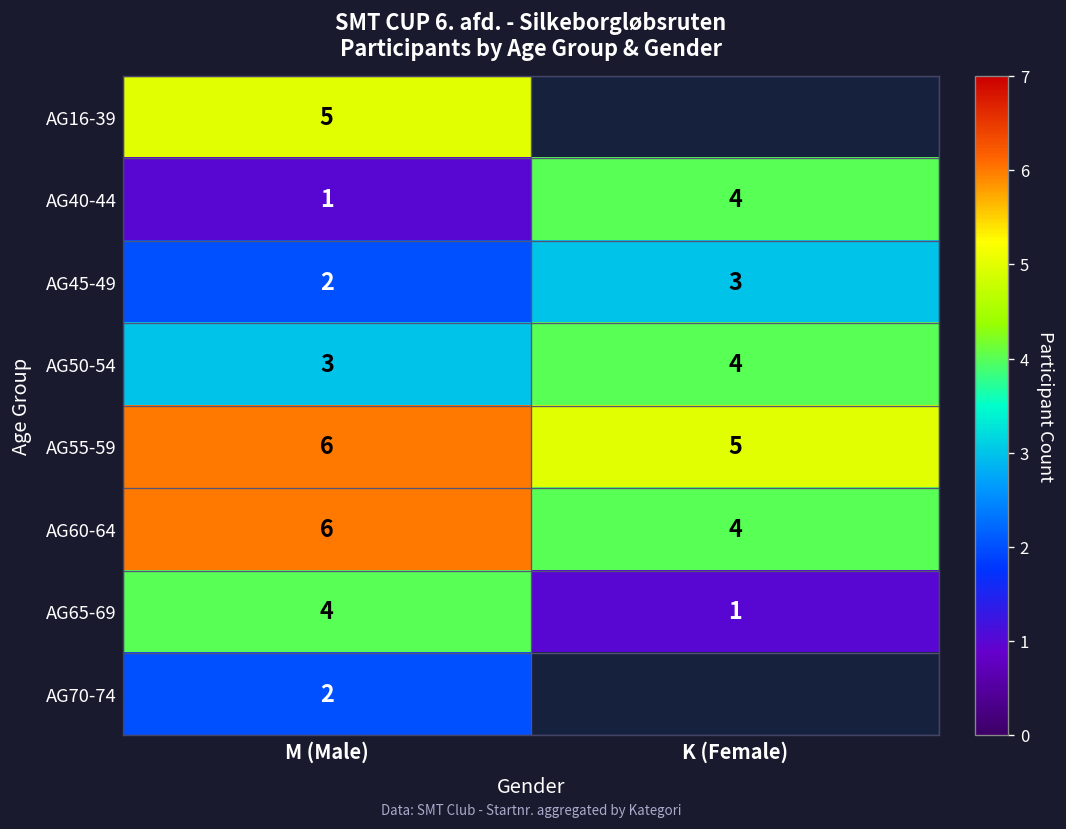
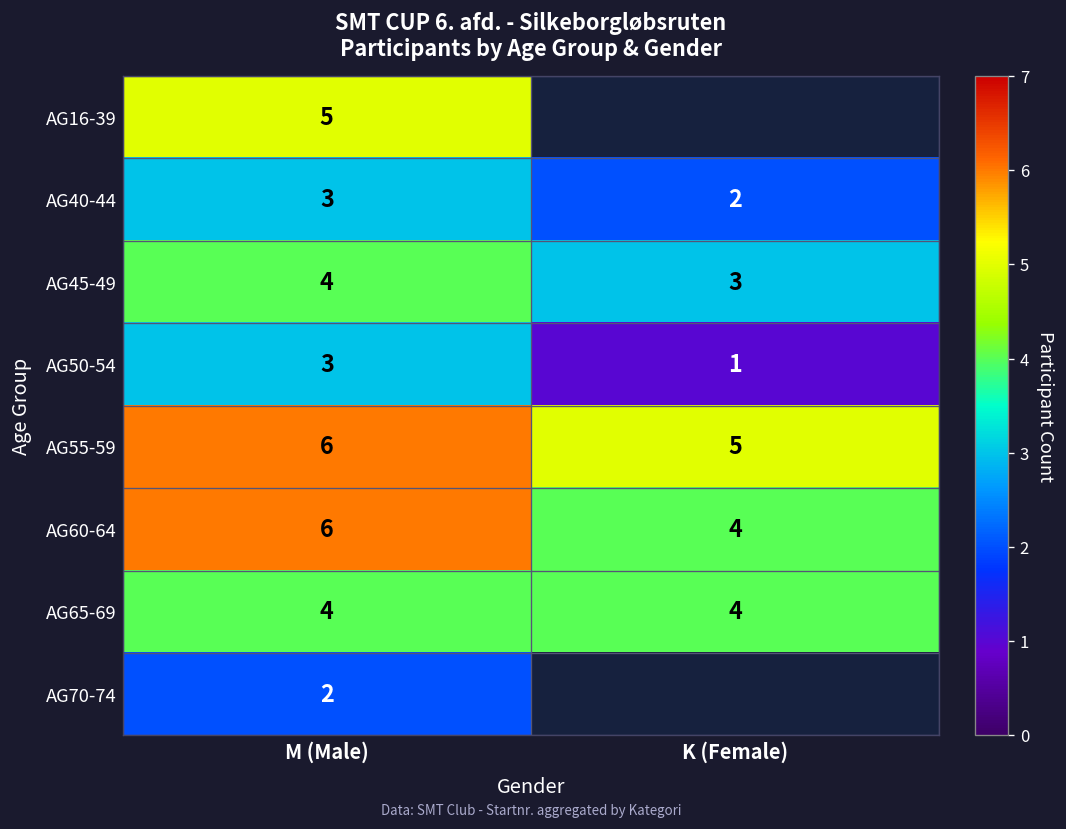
  {
    "AG16-39": {
      "M (Male)": 5
    },
    "AG40-44": {
-     "M (Male)": 1,
-     "K (Female)": 4
+     "M (Male)": 3,
+     "K (Female)": 2
    },
    "AG45-49": {
-     "M (Male)": 2,
+     "M (Male)": 4,
      "K (Female)": 3
    },
    "AG50-54": {
      "M (Male)": 3,
-     "K (Female)": 4
+     "K (Female)": 1
    },
    "AG55-59": {
      "M (Male)": 6,
      "K (Female)": 5
    },
    "AG60-64": {
      "M (Male)": 6,
      "K (Female)": 4
    },
    "AG65-69": {
      "M (Male)": 4,
-     "K (Female)": 1
+     "K (Female)": 4
    },
    "AG70-74": {
      "M (Male)": 2
    }
  }
